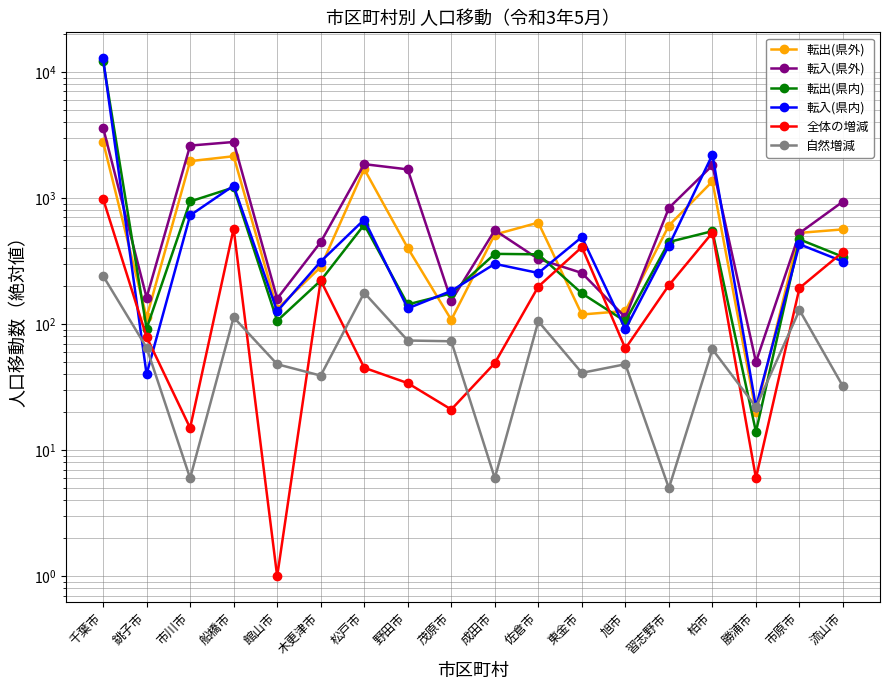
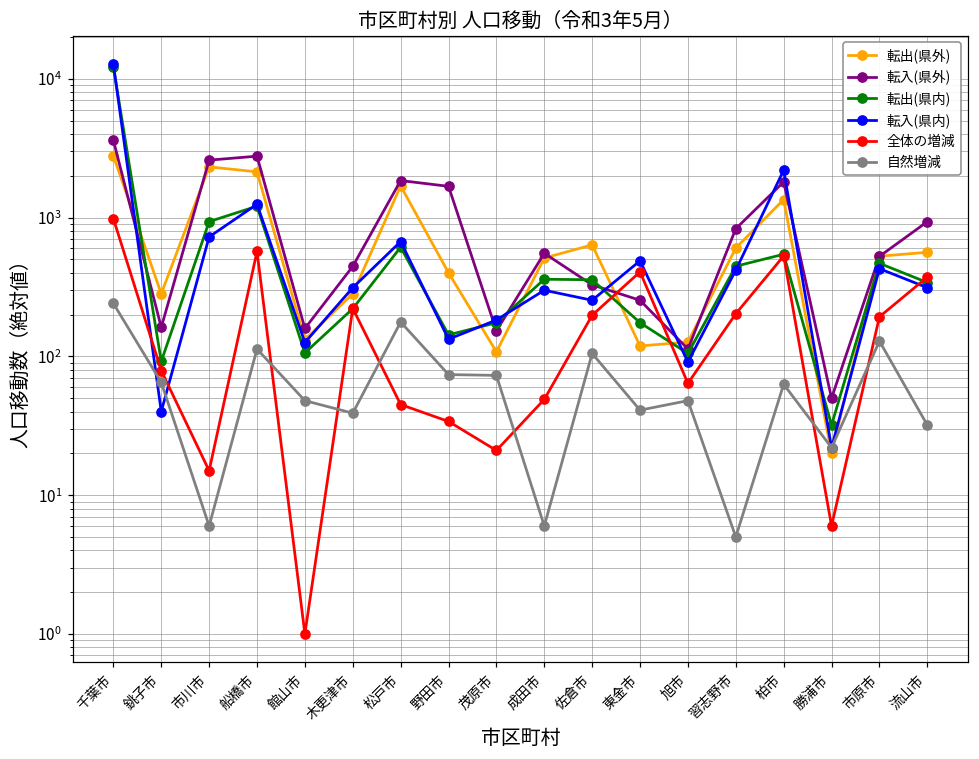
  {
    "転出(県外)": {
      "千葉市": 2800,
-     "銚子市": 110,
-     "市川市": 2000,
+     "銚子市": 280,
+     "市川市": 2300,
      "船橋市": 2100,
      "館山市": 130,
      "木更津市": 280,
      "松戸市": 1700,
      "野田市": 400,
      "茂原市": 110,
      "成田市": 510,
      "佐倉市": 600,
      "東金市": 120,
      "旭市": 130,
      "習志野市": 600,
      "柏市": 1400,
      "勝浦市": 20,
      "流山市": 600
    },
    "転入(県外)": {
      "千葉市": 3600,
      "銚子市": 160,
      "市川市": 2600,
      "船橋市": 2800,
      "館山市": 160,
      "木更津市": 450,
      "松戸市": 1900,
      "野田市": 1700,
      "茂原市": 150,
      "成田市": 600,
      "佐倉市": 330,
      "東金市": 250,
      "旭市": 110,
      "習志野市": 800,
      "柏市": 1800,
      "勝浦市": 50,
      "流山市": 900
    },
    "転出(県内)": {
      "銚子市": 90,
      "市川市": 900,
      "館山市": 110,
      "松戸市": 600,
      "野田市": 140,
      "成田市": 360,
      "佐倉市": 360,
      "東金市": 180,
      "旭市": 110,
      "習志野市": 450,
-     "勝浦市": 14,
+     "勝浦市": 32,
      "市原市": 470,
      "流山市": 340
    },
    "転入(県内)": {
      "銚子市": 40,
      "市川市": 700,
      "館山市": 130,
      "木更津市": 310,
      "松戸市": 700,
      "野田市": 130,
      "成田市": 300,
      "佐倉市": 250,
      "東金市": 490,
      "旭市": 90,
      "習志野市": 420,
      "柏市": 2200,
      "市原市": 430,
      "流山市": 310
    },
    "全体の増減": {
      "千葉市": 1000,
      "銚子市": 80,
      "市川市": 15,
      "船橋市": 600,
      "館山市": 1,
      "松戸市": 45,
      "野田市": 34,
      "茂原市": 21,
      "成田市": 49,
      "佐倉市": 200,
      "東金市": 410,
      "旭市": 60,
      "習志野市": 200,
      "勝浦市": 6,
      "市原市": 190,
      "流山市": 370
    },
    "自然増減": {
      "千葉市": 240,
      "銚子市": 70,
      "市川市": 6,
      "船橋市": 110,
      "館山市": 48,
      "木更津市": 39,
      "松戸市": 180,
      "野田市": 70,
      "茂原市": 70,
      "成田市": 6,
      "佐倉市": 110,
      "東金市": 41,
      "旭市": 48,
      "習志野市": 5,
      "柏市": 60,
      "市原市": 130,
      "流山市": 32
    }
  }
